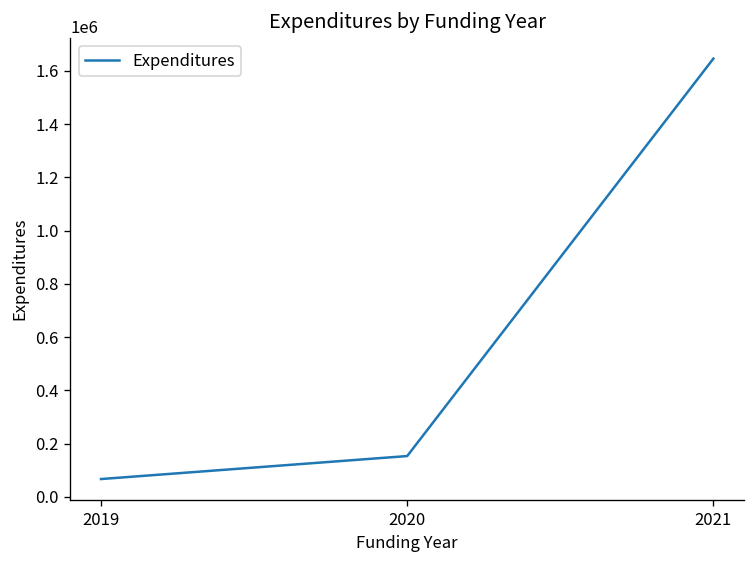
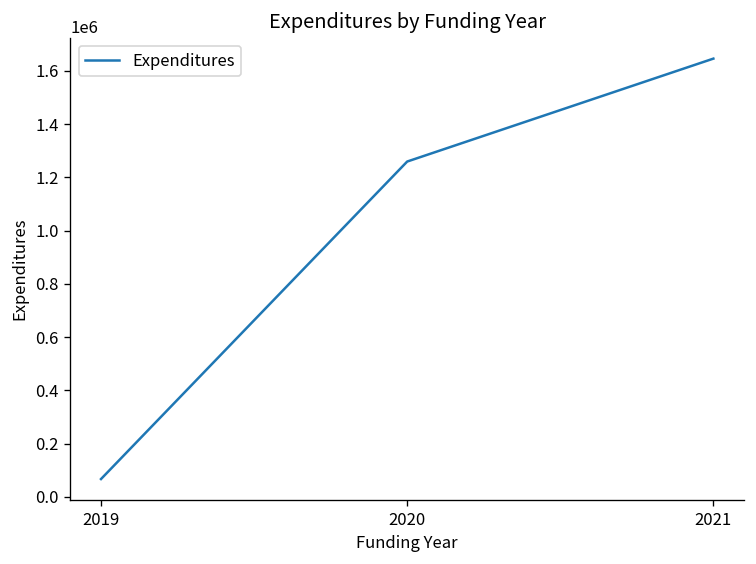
  {
    "2019": 70000,
-   "2020": 150000,
+   "2020": 1260000,
    "2021": 1650000
  }
